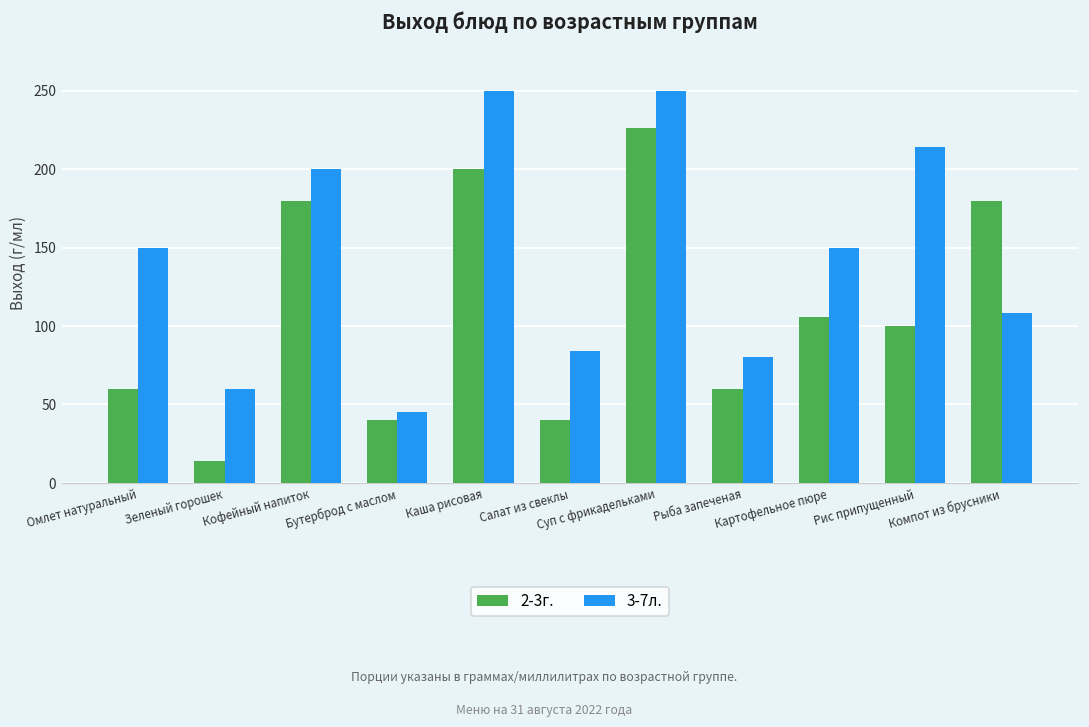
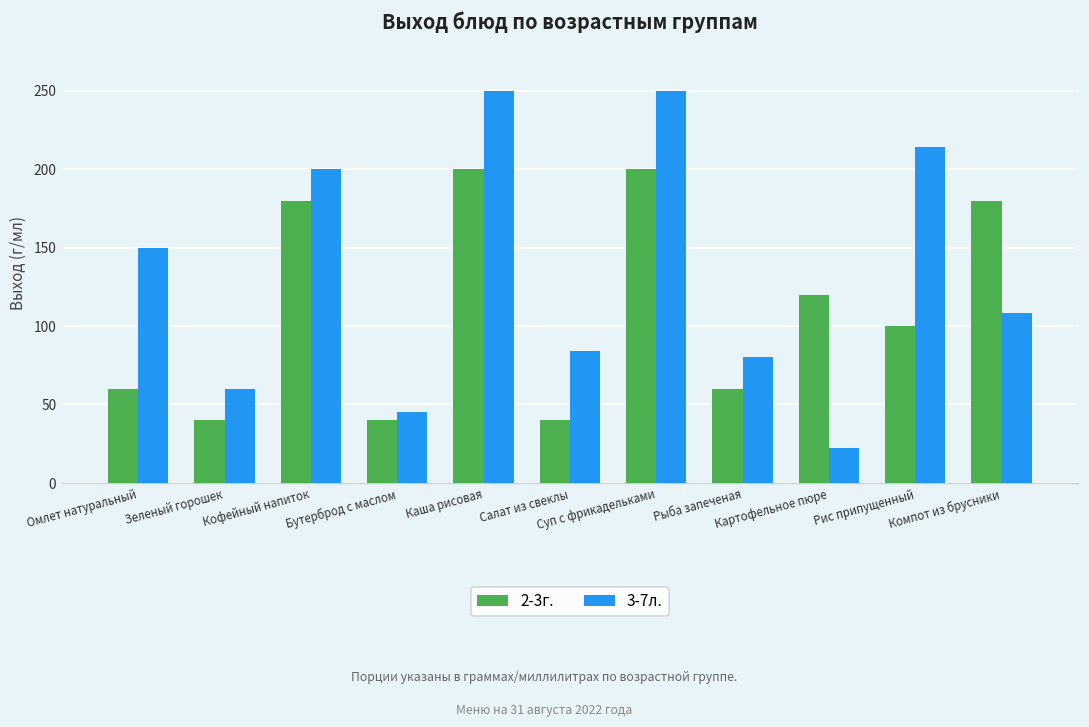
  {
    "2-3г.": {
      "Омлет натуральный": 60,
-     "Зеленый горошек": 14,
+     "Зеленый горошек": 40,
      "Кофейный напиток": 180,
      "Бутерброд с маслом": 40,
      "Каша рисовая": 200,
      "Салат из свеклы": 40,
-     "Суп с фрикадельками": 226,
+     "Суп с фрикадельками": 200,
      "Рыба запеченая": 60,
-     "Картофельное пюре": 106,
+     "Картофельное пюре": 120,
      "Рис припущенный": 100,
      "Компот из брусники": 180
    },
    "3-7л.": {
      "Омлет натуральный": 150,
      "Зеленый горошек": 60,
      "Кофейный напиток": 200,
      "Бутерброд с маслом": 45,
      "Каша рисовая": 250,
      "Салат из свеклы": 84,
      "Суп с фрикадельками": 250,
      "Рыба запеченая": 80,
-     "Картофельное пюре": 150,
+     "Картофельное пюре": 22,
      "Рис припущенный": 214,
      "Компот из брусники": 108
    }
  }
